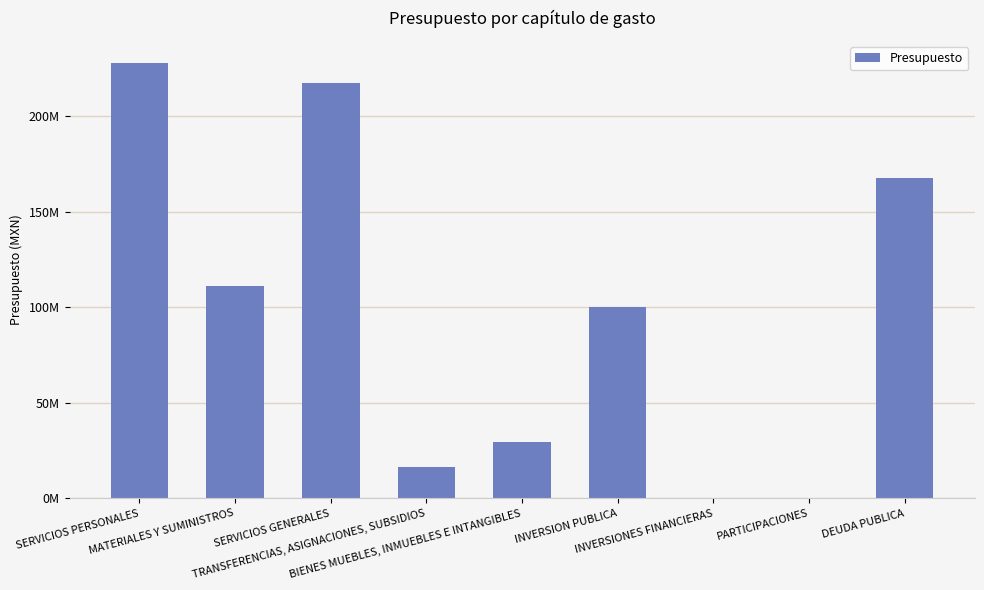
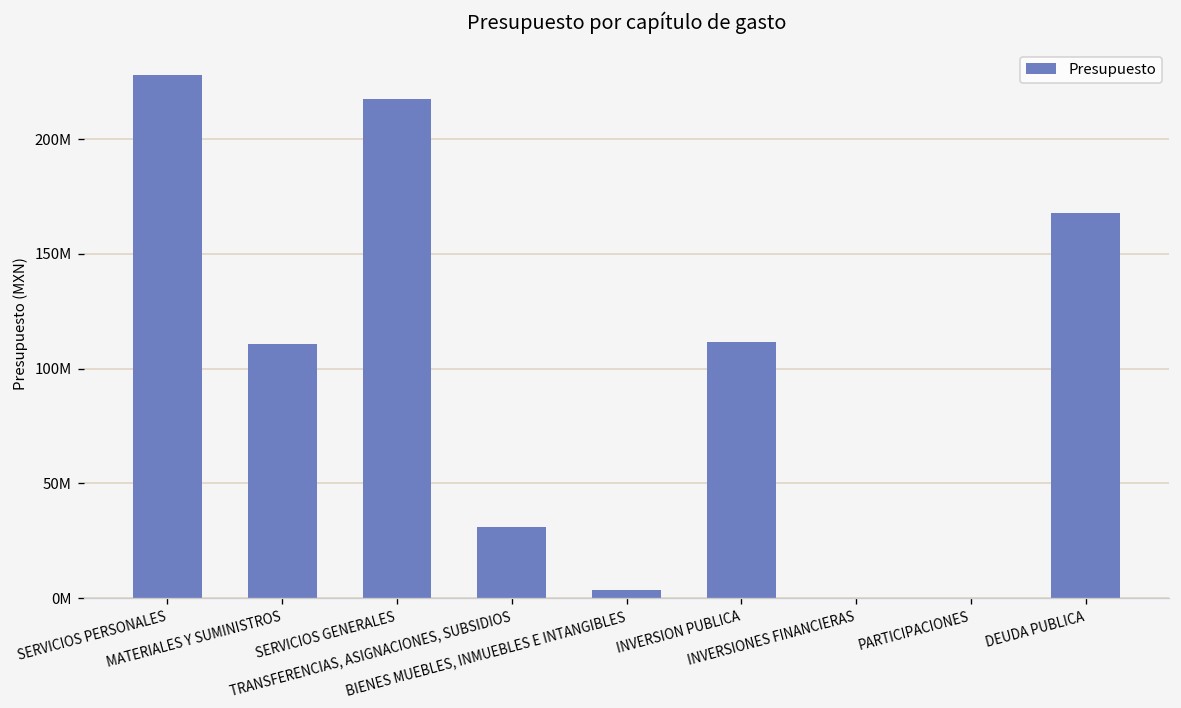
  {
    "SERVICIOS PERSONALES": 228000000,
    "MATERIALES Y SUMINISTROS": 111000000,
    "SERVICIOS GENERALES": 217000000,
-   "TRANSFERENCIAS, ASIGNACIONES, SUBSIDIOS": 17000000,
-   "BIENES MUEBLES, INMUEBLES E INTANGIBLES": 30000000,
-   "INVERSION PUBLICA": 100000000,
+   "TRANSFERENCIAS, ASIGNACIONES, SUBSIDIOS": 31000000,
+   "BIENES MUEBLES, INMUEBLES E INTANGIBLES": 3000000,
+   "INVERSION PUBLICA": 112000000,
    "INVERSIONES FINANCIERAS": 0,
    "PARTICIPACIONES": 0,
    "DEUDA PUBLICA": 168000000
  }
